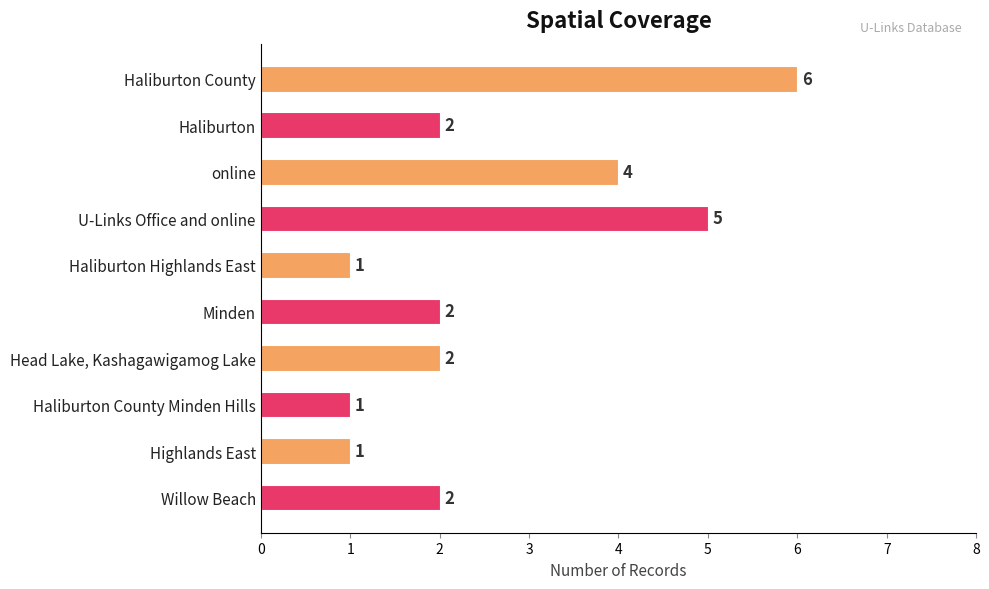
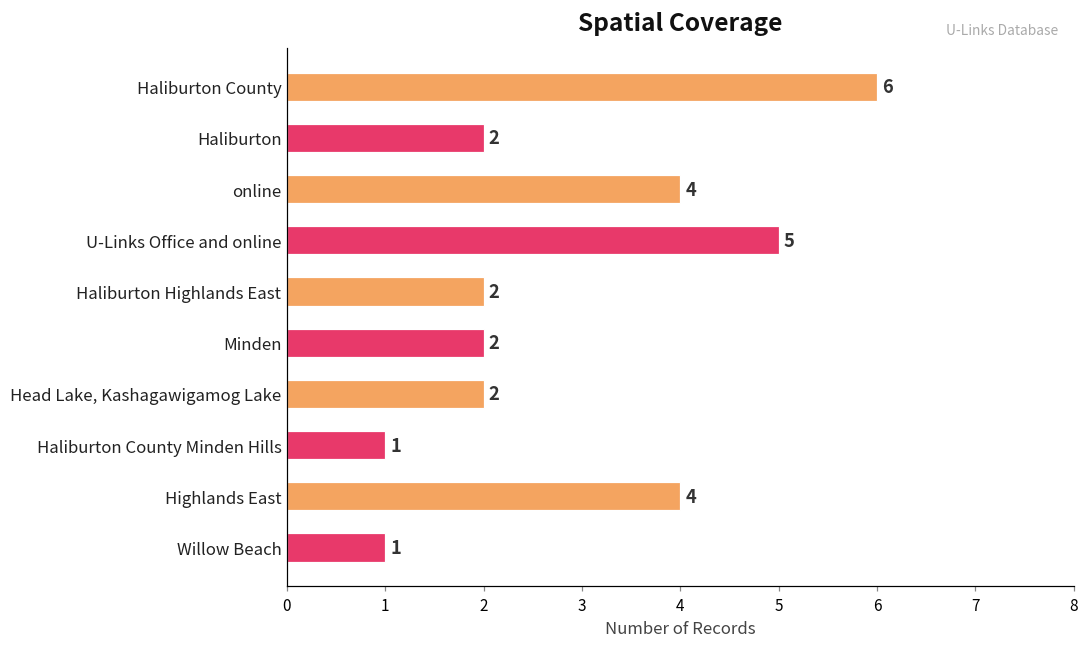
  {
    "Haliburton County": 6,
    "Haliburton": 2,
    "online": 4,
    "U-Links Office and online": 5,
-   "Haliburton Highlands East": 1,
+   "Haliburton Highlands East": 2,
    "Minden": 2,
    "Head Lake, Kashagawigamog Lake": 2,
    "Haliburton County Minden Hills": 1,
-   "Highlands East": 1,
-   "Willow Beach": 2
+   "Highlands East": 4,
+   "Willow Beach": 1
  }
